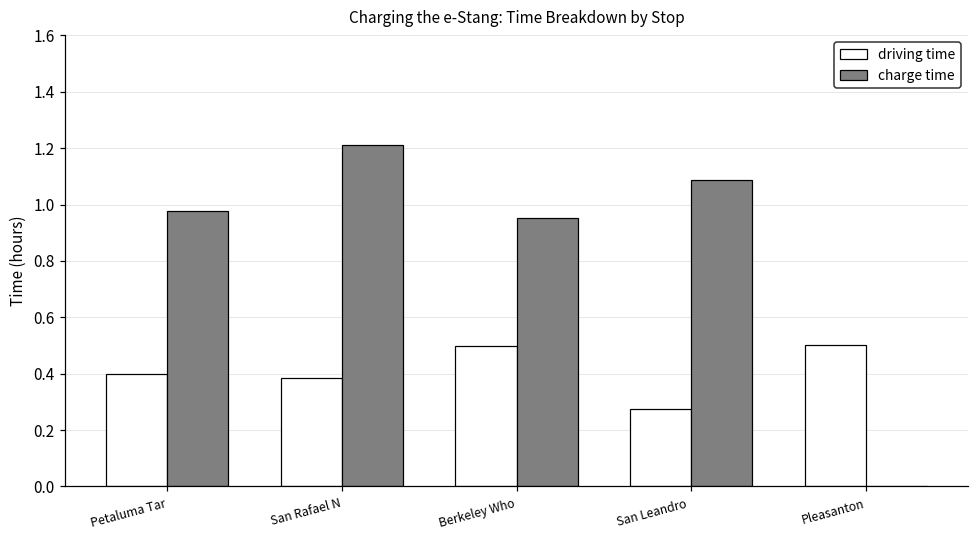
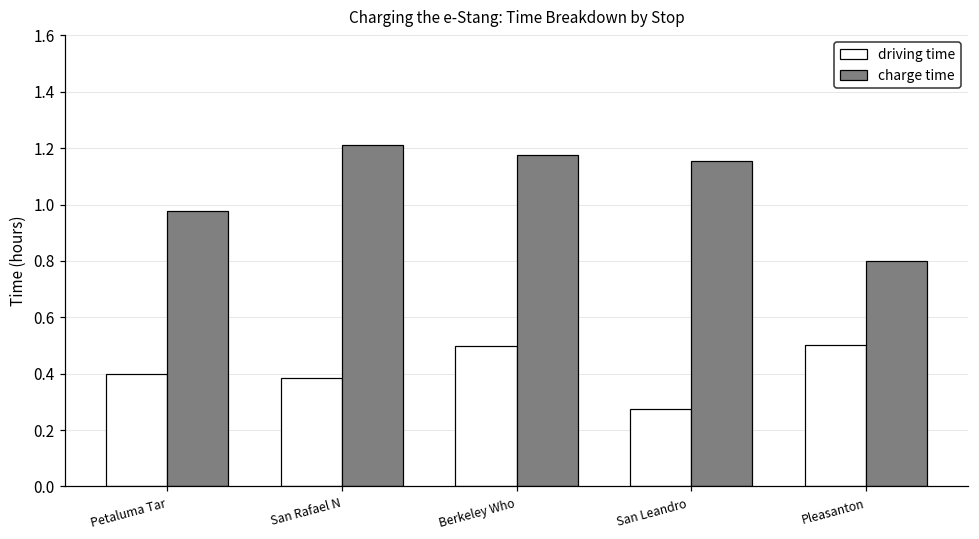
  {
    "driving time": {
      "Petaluma Tar": 0.40,
      "San Rafael N": 0.38,
      "Berkeley Who": 0.50,
      "San Leandro": 0.28,
      "Pleasanton": 0.50
    },
    "charge time": {
      "Petaluma Tar": 0.98,
      "San Rafael N": 1.21,
-     "Berkeley Who": 0.95,
-     "San Leandro": 1.09,
-     "Pleasanton": 0.0
+     "Berkeley Who": 1.18,
+     "San Leandro": 1.15,
+     "Pleasanton": 0.8
    }
  }
